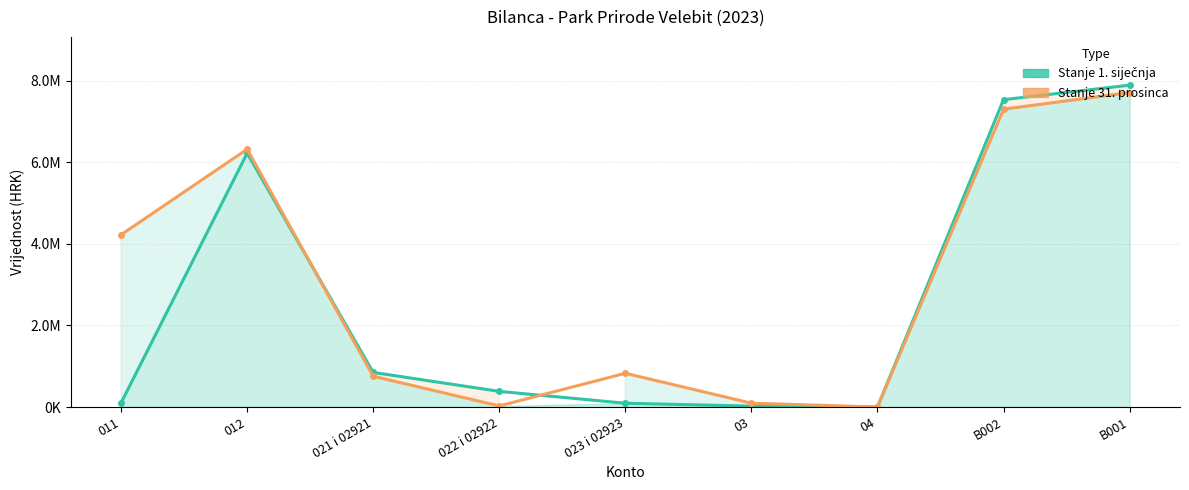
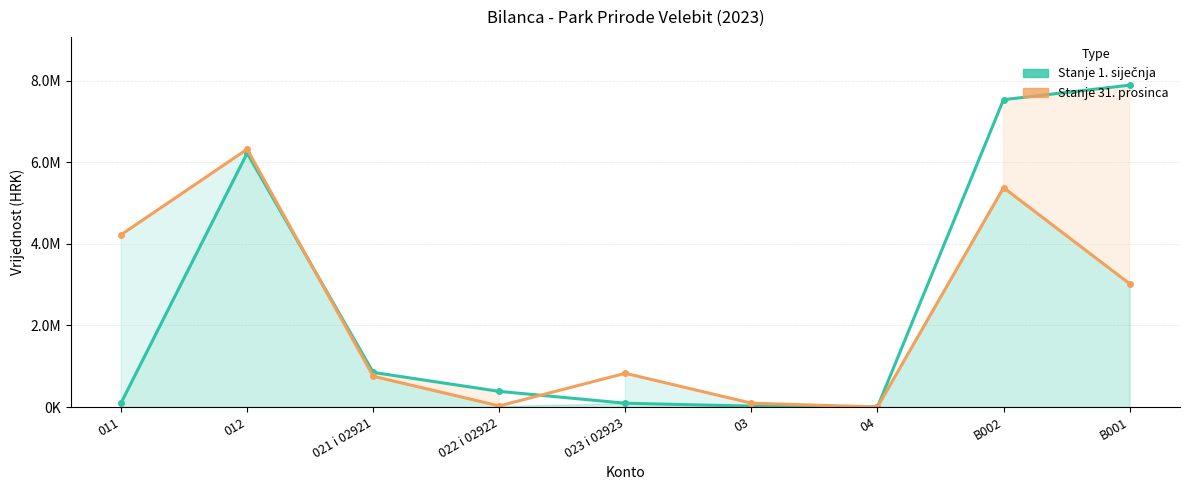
  {
    "Stanje 31. prosinca": {
      "011": 4200000,
      "012": 6300000,
      "023 i 02923": 800000,
      "03": 100000,
-     "B002": 7300000,
-     "B001": 7700000
+     "B002": 5400000,
+     "B001": 3000000
    }
  }
